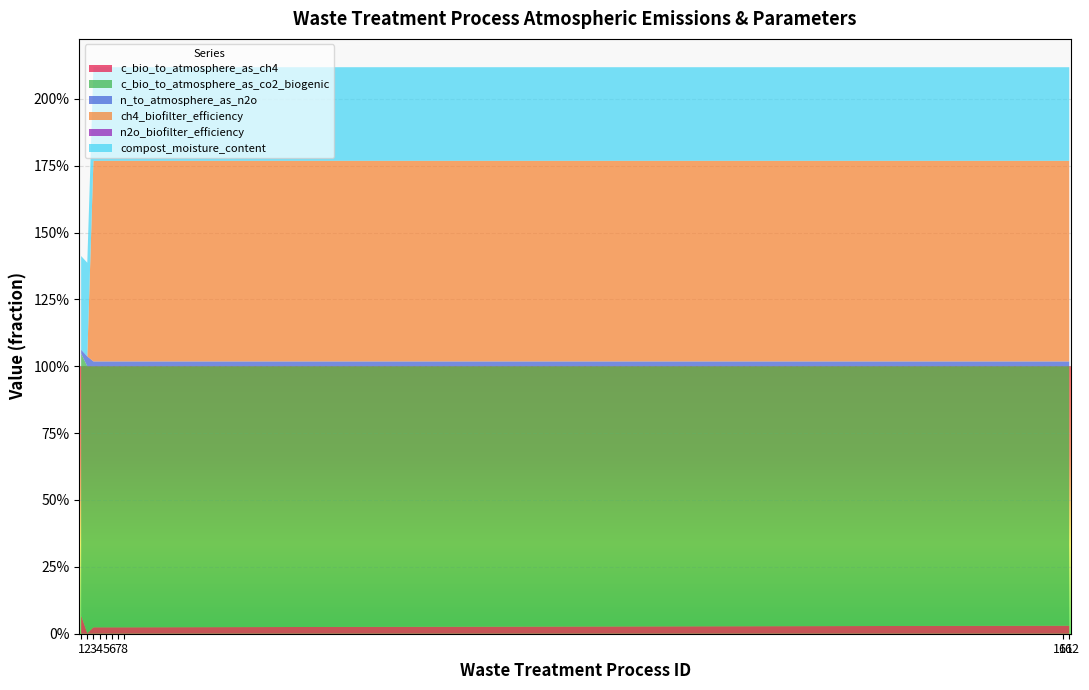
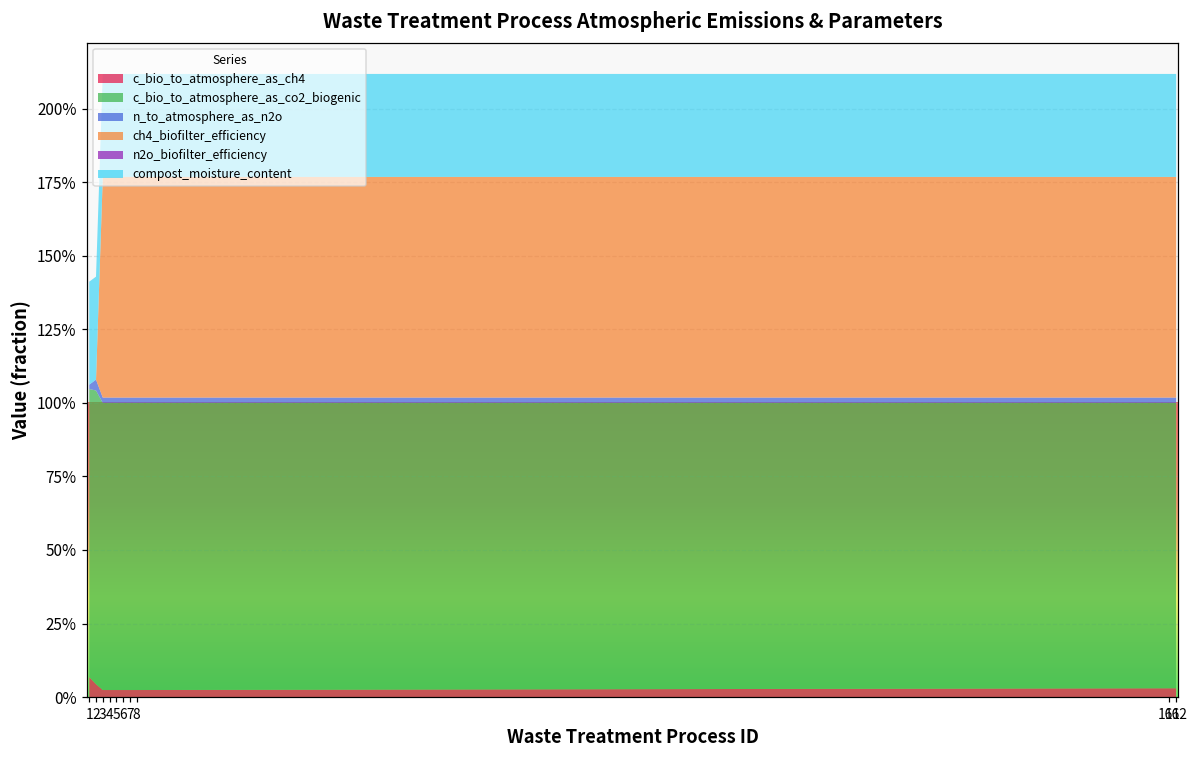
  {
    "c_bio_to_atmosphere_as_ch4": {
      "1": "7%",
-     "2": "0%",
+     "2": "4%",
      "3": "2%",
      "4": "2%",
      "5": "2%",
      "6": "2%",
      "7": "2%",
      "8": "2%"
    },
    "c_bio_to_atmosphere_as_co2_biogenic": {
      "1": "98%",
      "2": "100%",
      "3": "98%",
      "4": "98%",
      "5": "98%",
      "6": "98%",
      "7": "98%",
      "8": "98%"
    },
    "n_to_atmosphere_as_n2o": {
      "3": "2%",
      "4": "2%",
      "5": "2%",
      "6": "2%",
      "7": "2%",
      "8": "2%"
    },
    "compost_moisture_content": {
      "1": "35%",
      "2": "35%"
    }
  }
